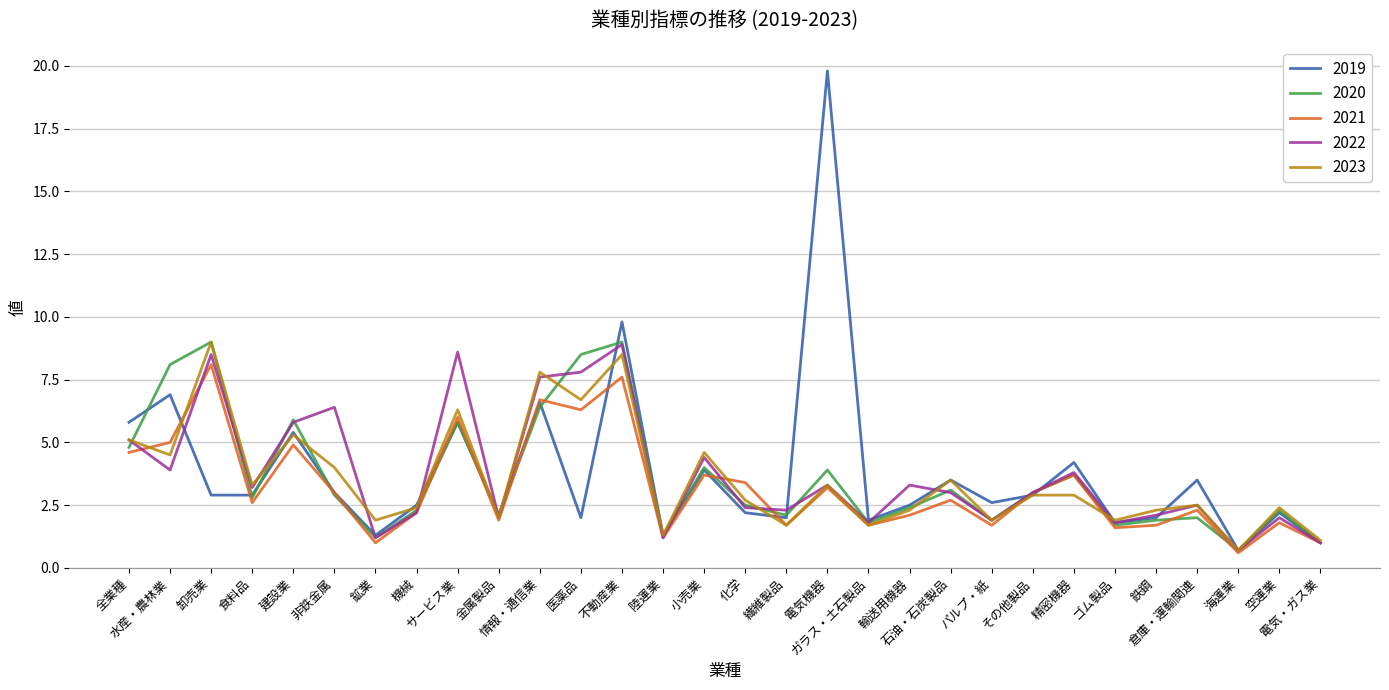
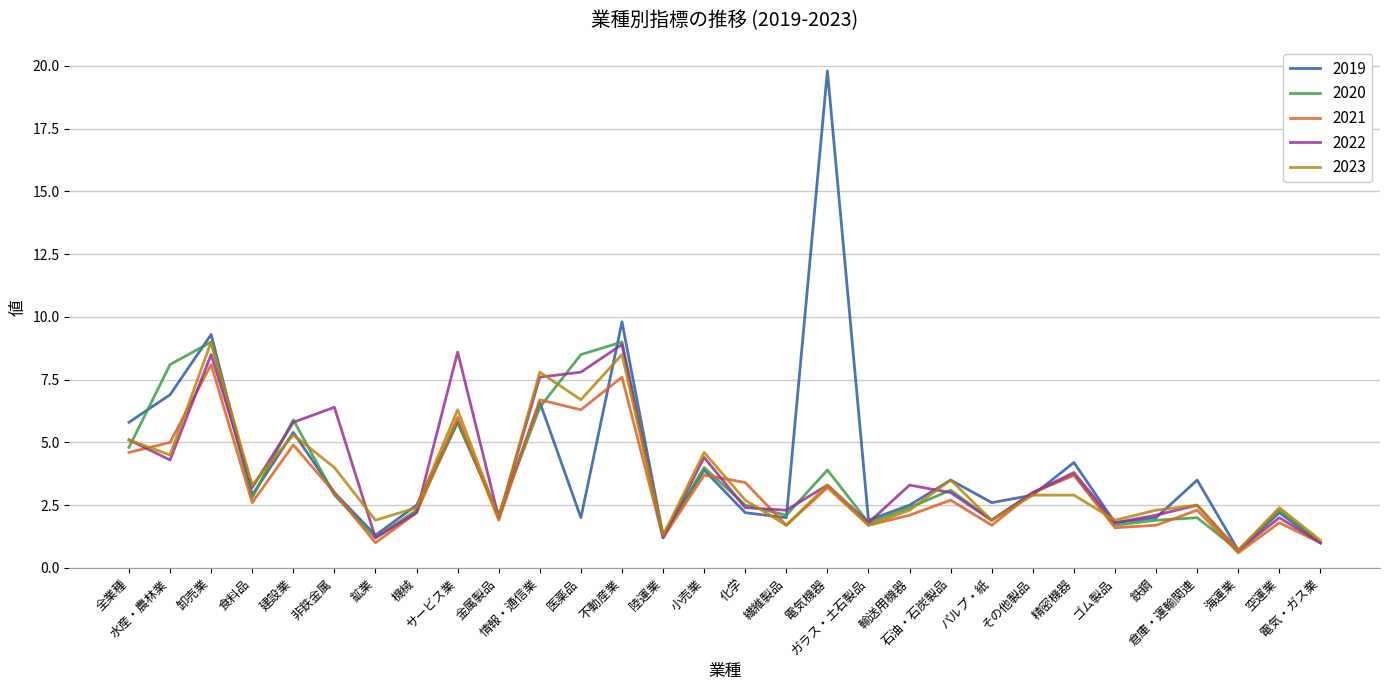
  {
    "2019": {
      "全業種": 5.8,
      "水産・農林業": 6.9,
-     "卸売業": 2.9,
+     "卸売業": 9.3,
      "医薬品": 2.0,
      "不動産業": 9.8,
      "化学": 2.2,
      "電気機器": 19.8,
      "パルプ・紙": 2.6,
      "精密機器": 4.2,
      "倉庫・運輸関連": 3.5,
      "空運業": 2.2
    },
    "2020": {
      "全業種": 4.8,
      "水産・農林業": 8.1,
      "情報・通信業": 6.4,
      "医薬品": 8.5,
      "電気機器": 3.9,
      "倉庫・運輸関連": 2.0
    },
    "2022": {
-     "水産・農林業": 3.9,
+     "水産・農林業": 4.3,
      "卸売業": 8.5,
      "非鉄金属": 6.4,
      "サービス業": 8.6,
      "情報・通信業": 7.6,
      "医薬品": 7.8,
      "小売業": 4.4,
      "繊維製品": 2.3,
      "輸送用機器": 3.3,
      "空運業": 2.0
    }
  }
